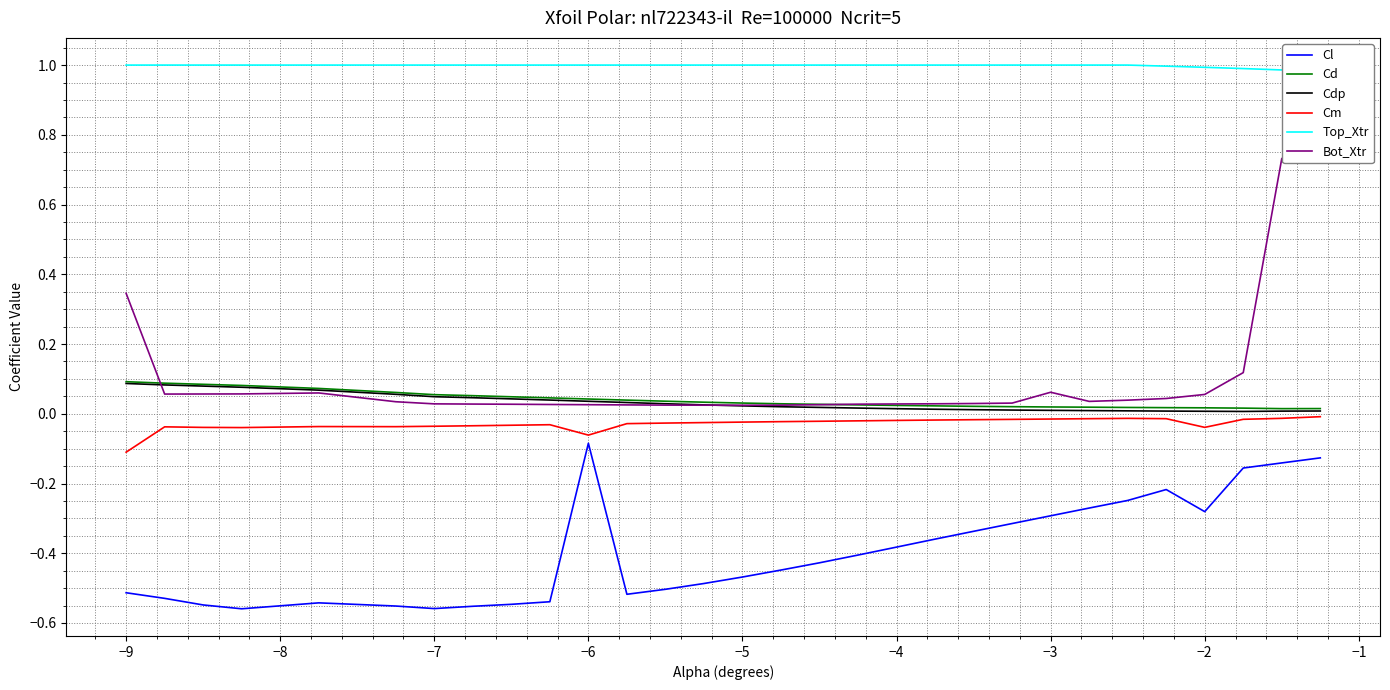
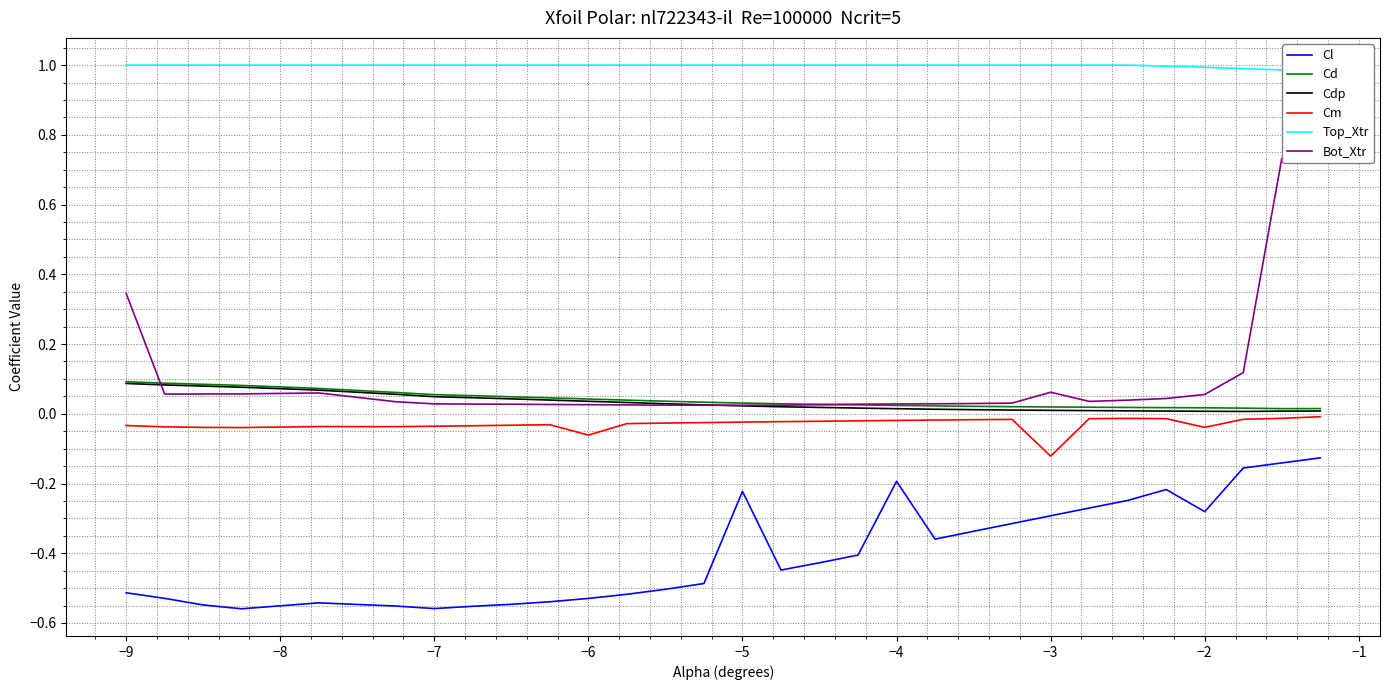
  {
    "Cl": {
      "−9": -0.51,
      "−7": -0.56,
-     "−6": -0.08,
-     "−5": -0.47,
-     "−4": -0.38,
+     "−6": -0.53,
+     "−5": -0.22,
+     "−4": -0.19,
      "−3": -0.29,
      "−2": -0.28
    },
    "Cd": {
      "−3": 0.02,
      "−2": 0.02
    },
    "Cdp": {
      "−4": 0.01,
      "−3": 0.01,
      "−2": 0.01
    },
    "Cm": {
-     "−9": -0.11,
+     "−9": -0.03,
      "−7": -0.04,
      "−6": -0.06,
      "−5": -0.02,
      "−4": -0.02,
-     "−3": -0.02,
+     "−3": -0.12,
      "−2": -0.04
    },
    "Top_Xtr": {
      "−9": 1.00,
      "−7": 1.00,
      "−6": 1.00,
      "−5": 1.00,
      "−4": 1.00,
      "−3": 1.00,
      "−2": 0.99
    },
    "Bot_Xtr": {
      "−9": 0.35,
      "−7": 0.03,
      "−6": 0.03,
      "−3": 0.06,
      "−2": 0.06
    }
  }
